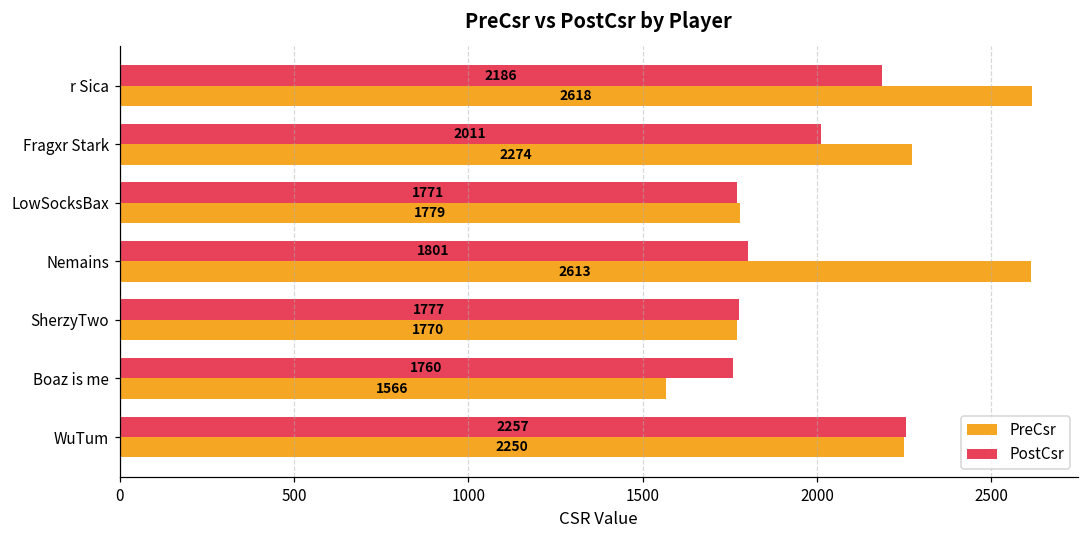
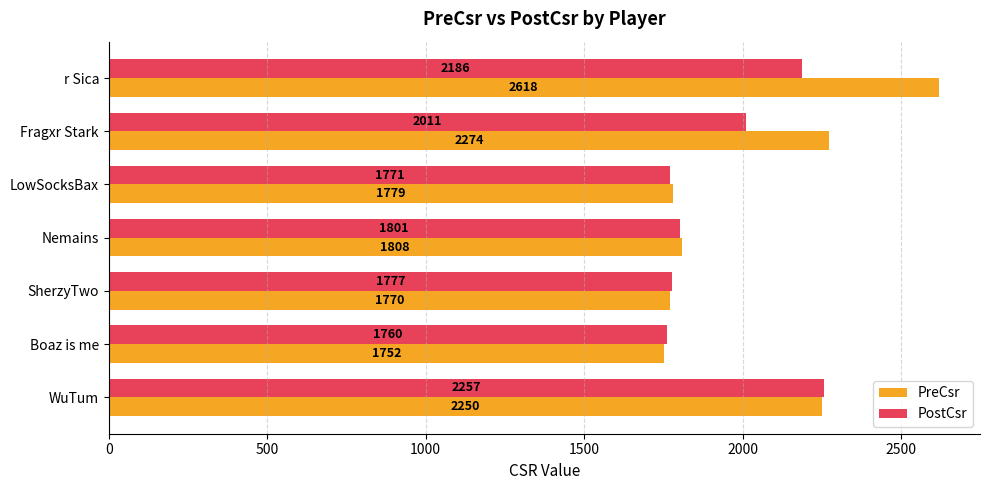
  {
    "PreCsr": {
      "r Sica": 2618,
      "Fragxr Stark": 2274,
      "LowSocksBax": 1779,
-     "Nemains": 2613,
+     "Nemains": 1808,
      "SherzyTwo": 1770,
-     "Boaz is me": 1566,
+     "Boaz is me": 1752,
      "WuTum": 2250
    },
    "PostCsr": {
      "r Sica": 2186,
      "Fragxr Stark": 2011,
      "LowSocksBax": 1771,
      "Nemains": 1801,
      "SherzyTwo": 1777,
      "Boaz is me": 1760,
      "WuTum": 2257
    }
  }
